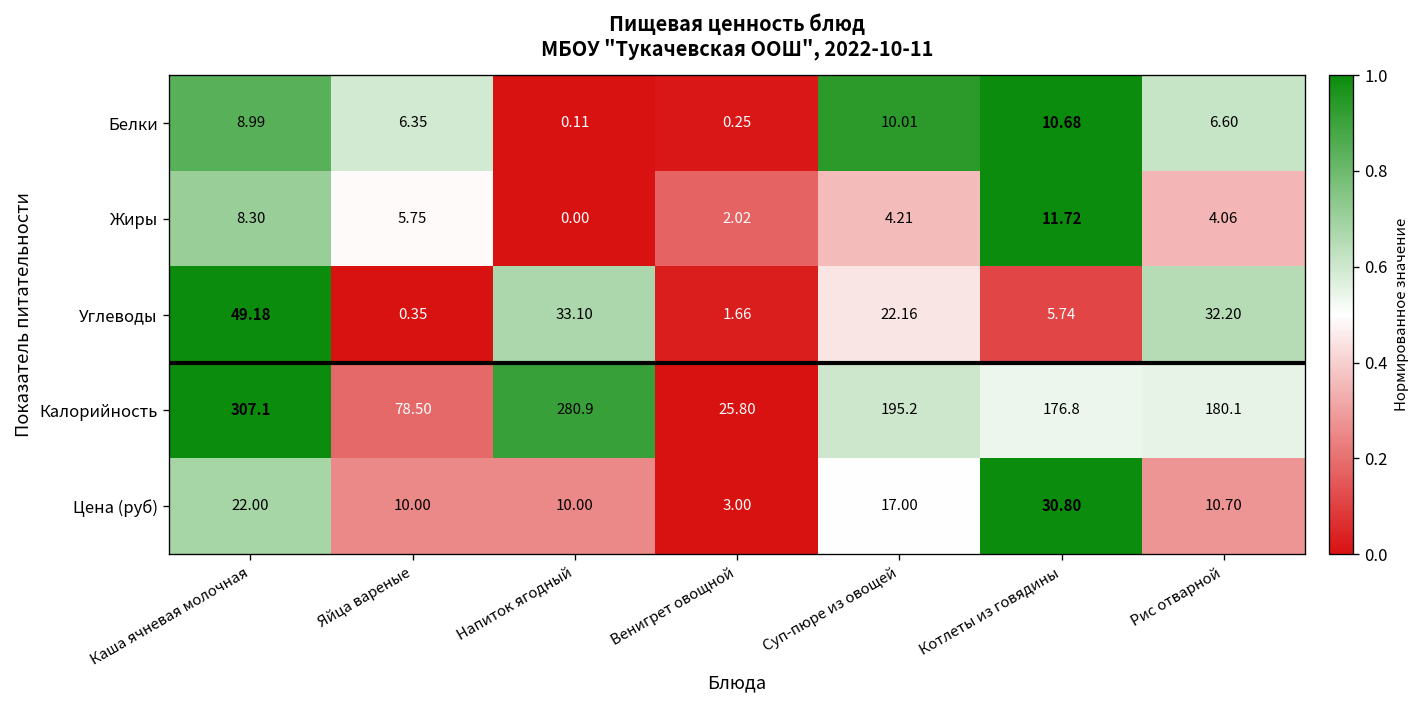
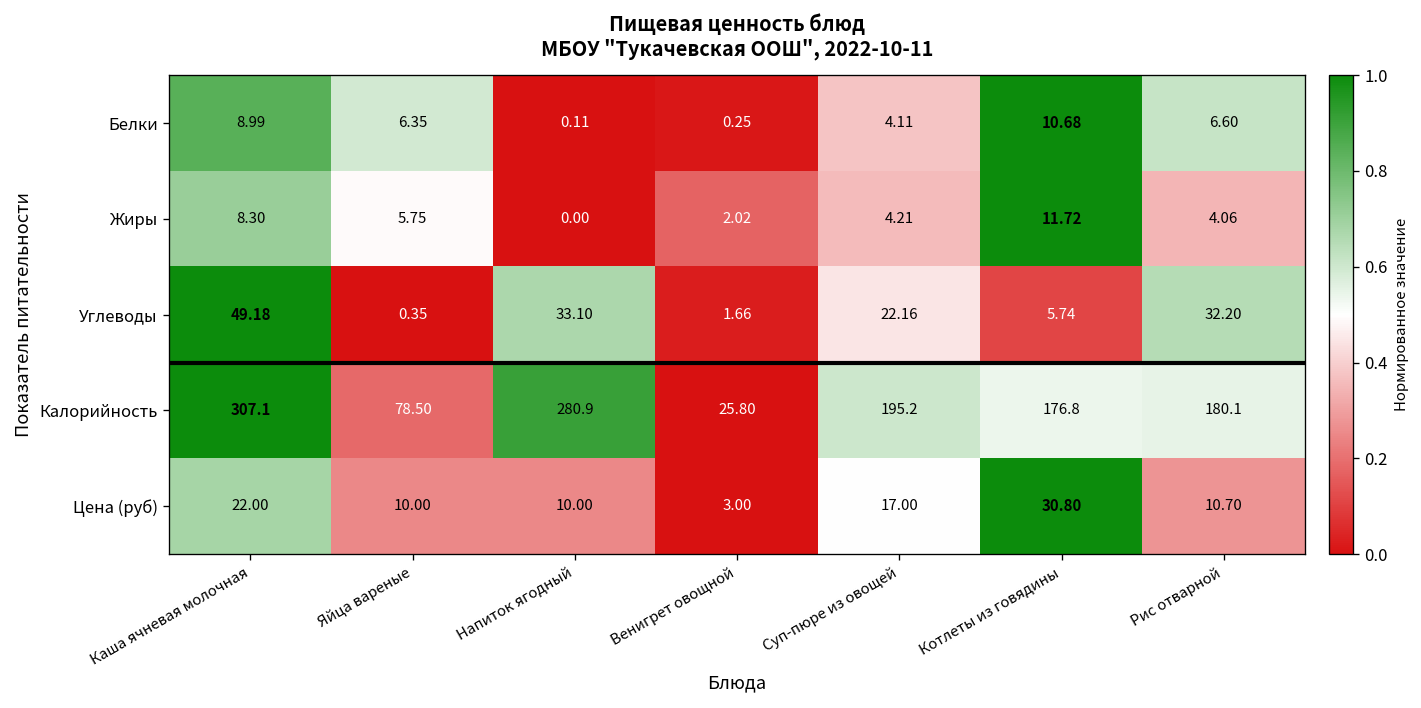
  {
    "Белки": {
      "Каша ячневая молочная": 8.99,
      "Яйца вареные": 6.35,
      "Напиток ягодный": 0.11,
      "Венигрет овощной": 0.25,
-     "Суп-пюре из овощей": 10.01,
+     "Суп-пюре из овощей": 4.11,
      "Котлеты из говядины": 10.68,
      "Рис отварной": 6.60
    },
    "Жиры": {
      "Каша ячневая молочная": 8.30,
      "Яйца вареные": 5.75,
      "Напиток ягодный": 0.00,
      "Венигрет овощной": 2.02,
      "Суп-пюре из овощей": 4.21,
      "Котлеты из говядины": 11.72,
      "Рис отварной": 4.06
    },
    "Углеводы": {
      "Каша ячневая молочная": 49.18,
      "Яйца вареные": 0.35,
      "Напиток ягодный": 33.10,
      "Венигрет овощной": 1.66,
      "Суп-пюре из овощей": 22.16,
      "Котлеты из говядины": 5.74,
      "Рис отварной": 32.20
    },
    "Калорийность": {
      "Каша ячневая молочная": 307.1,
      "Яйца вареные": 78.50,
      "Напиток ягодный": 280.9,
      "Венигрет овощной": 25.80,
      "Суп-пюре из овощей": 195.2,
      "Котлеты из говядины": 176.8,
      "Рис отварной": 180.1
    },
    "Цена (руб)": {
      "Каша ячневая молочная": 22.00,
      "Яйца вареные": 10.00,
      "Напиток ягодный": 10.00,
      "Венигрет овощной": 3.00,
      "Суп-пюре из овощей": 17.00,
      "Котлеты из говядины": 30.80,
      "Рис отварной": 10.70
    }
  }
